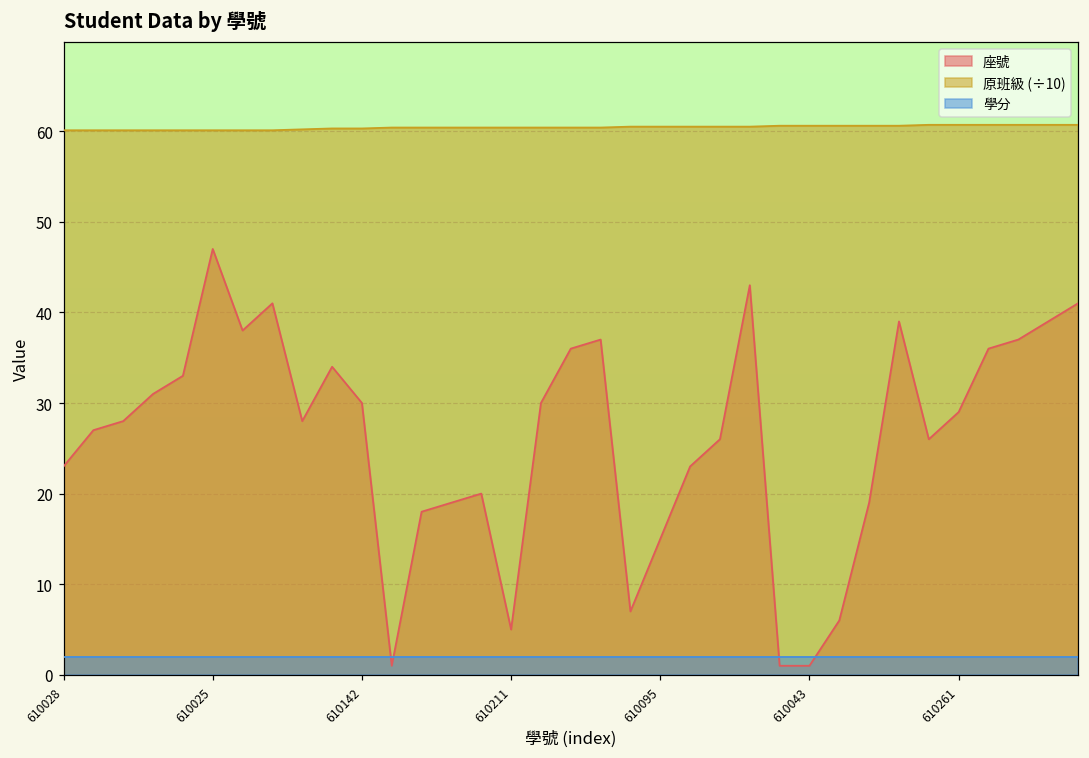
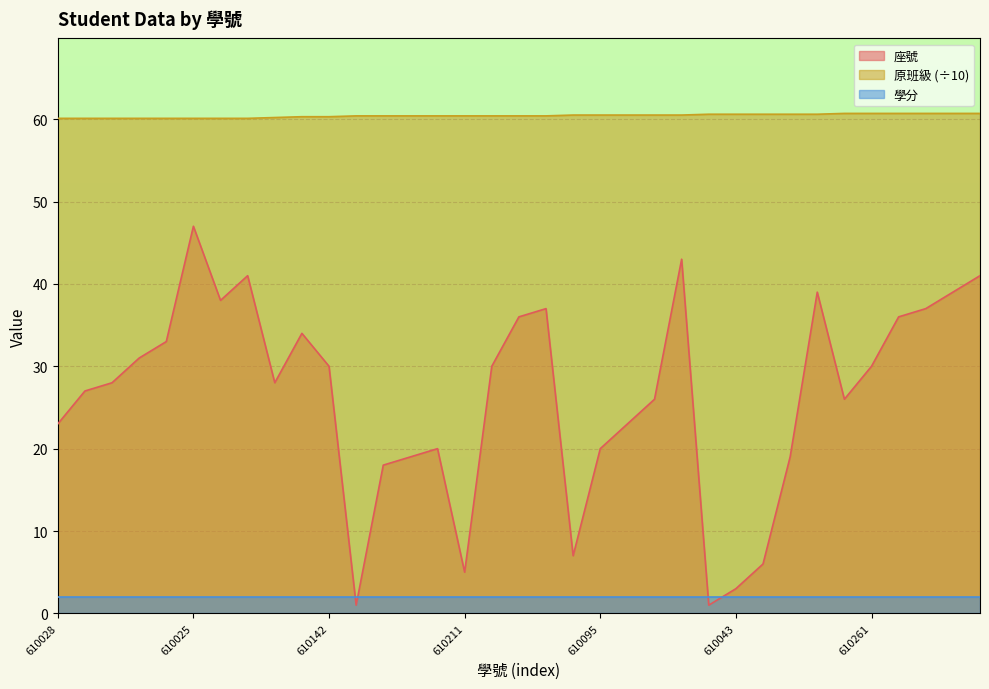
  {
    "座號": {
      "610028": 23,
      "610025": 47,
      "610142": 30,
      "610211": 5,
-     "610095": 15,
-     "610043": 1,
-     "610261": 29
+     "610095": 20,
+     "610043": 3,
+     "610261": 30
    },
    "原班級 (÷10)": {
      "610028": 60,
      "610025": 60,
      "610142": 60,
      "610211": 60,
      "610095": 61,
      "610043": 61,
      "610261": 61
    },
    "學分": {
      "610028": 2,
      "610025": 2,
      "610142": 2,
      "610211": 2,
      "610095": 2,
      "610043": 2,
      "610261": 2
    }
  }
